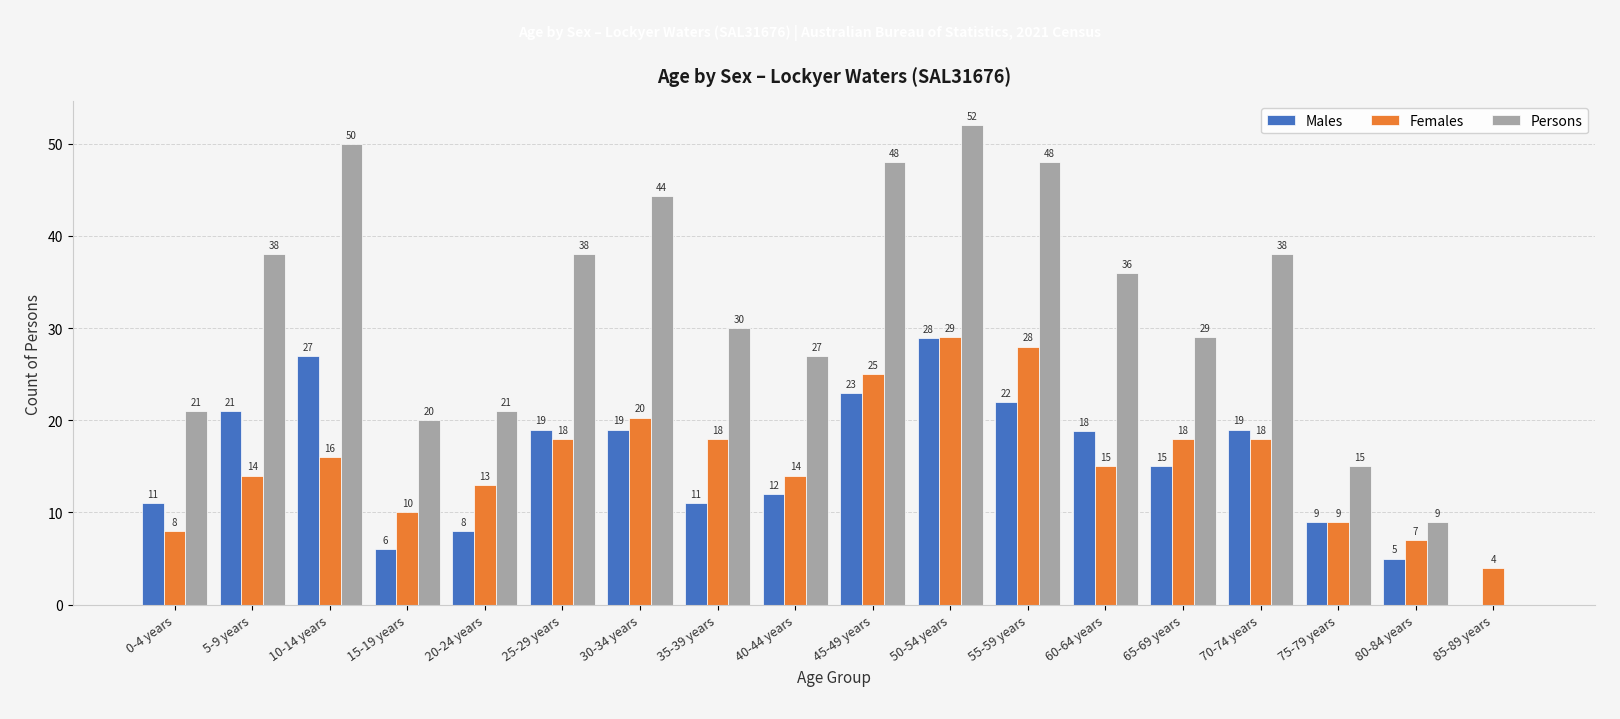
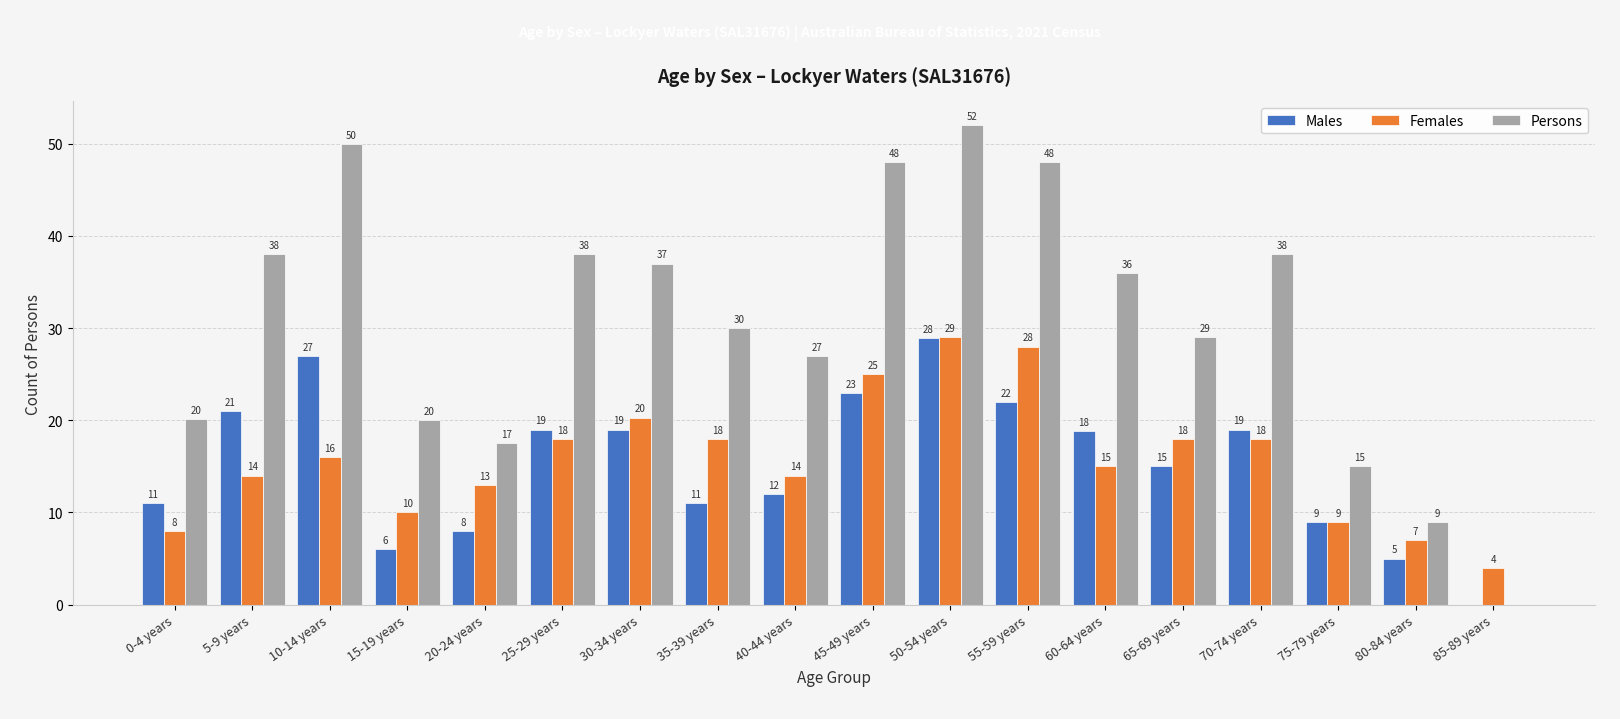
  {
    "Males": {
      "0-4 years": 11,
      "5-9 years": 21,
      "10-14 years": 27,
      "15-19 years": 6,
      "20-24 years": 8,
      "25-29 years": 19,
      "30-34 years": 19,
      "35-39 years": 11,
      "40-44 years": 12,
      "45-49 years": 23,
      "55-59 years": 22,
      "65-69 years": 15,
      "70-74 years": 19,
      "75-79 years": 9,
      "80-84 years": 5
    },
    "Females": {
      "0-4 years": 8,
      "5-9 years": 14,
      "10-14 years": 16,
      "15-19 years": 10,
      "20-24 years": 13,
      "25-29 years": 18,
      "30-34 years": 20,
      "35-39 years": 18,
      "40-44 years": 14,
      "45-49 years": 25,
      "50-54 years": 29,
      "55-59 years": 28,
      "60-64 years": 15,
      "65-69 years": 18,
      "70-74 years": 18,
      "75-79 years": 9,
      "80-84 years": 7,
      "85-89 years": 4
    },
    "Persons": {
-     "0-4 years": 21,
+     "0-4 years": 20,
      "5-9 years": 38,
      "10-14 years": 50,
      "15-19 years": 20,
-     "20-24 years": 21,
+     "20-24 years": 17,
      "25-29 years": 38,
-     "30-34 years": 44,
+     "30-34 years": 37,
      "35-39 years": 30,
      "40-44 years": 27,
      "45-49 years": 48,
      "50-54 years": 52,
      "55-59 years": 48,
      "60-64 years": 36,
      "65-69 years": 29,
      "70-74 years": 38,
      "75-79 years": 15,
      "80-84 years": 9
    }
  }
